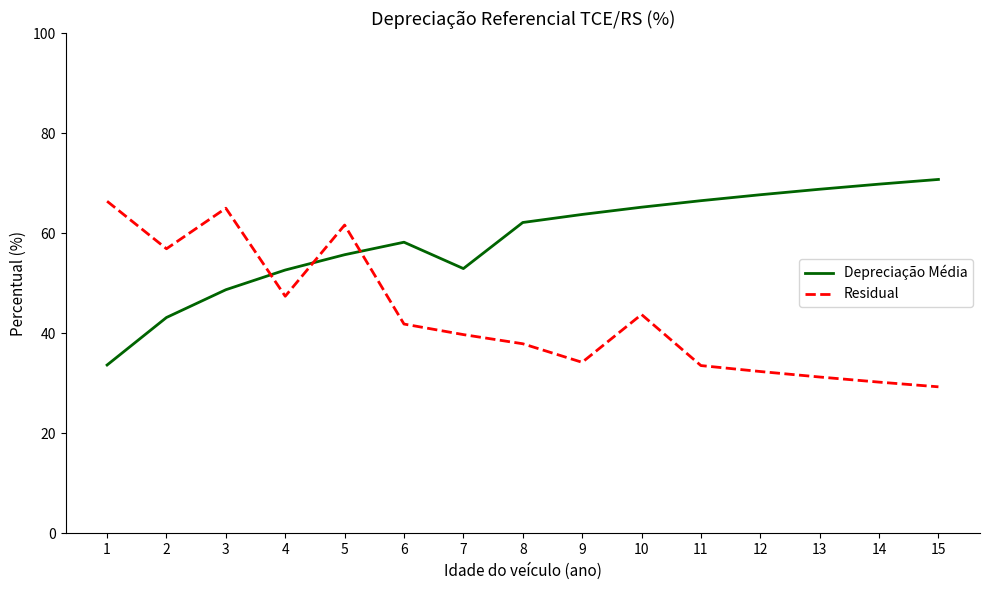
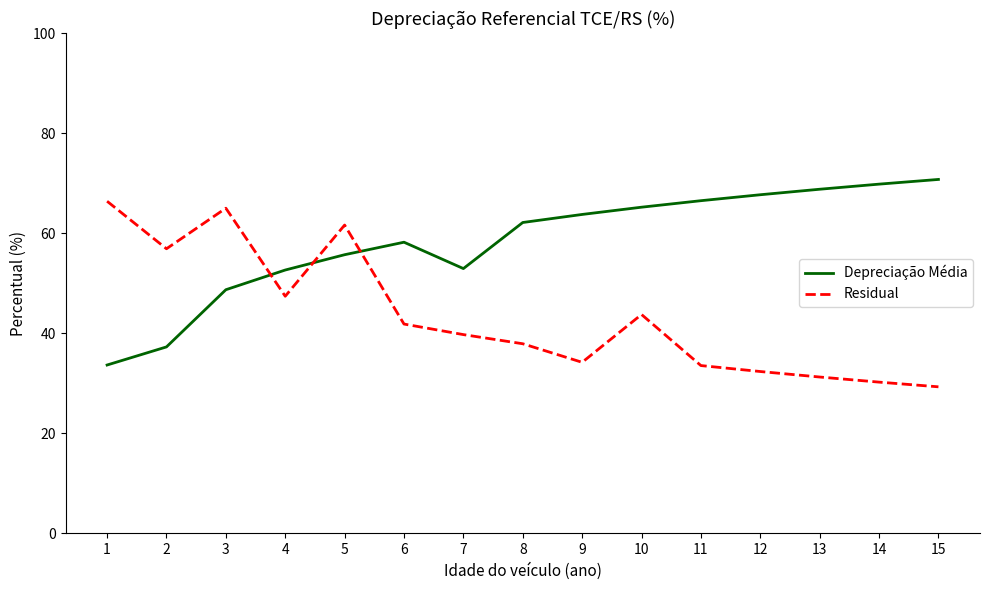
  {
    "Depreciação Média": {
      "1": 34,
-     "2": 43,
+     "2": 37,
      "3": 49,
      "4": 53,
      "5": 56,
      "6": 58,
      "7": 53,
      "8": 62,
      "9": 64,
      "10": 65,
      "11": 66,
      "12": 68,
      "13": 69,
      "14": 70,
      "15": 71
    },
    "Residual": {
      "1": 66,
      "2": 57,
      "3": 65,
      "4": 47,
      "5": 62,
      "6": 42,
      "7": 40,
      "8": 38,
      "9": 34,
      "10": 44,
      "11": 34,
      "12": 32,
      "13": 31,
      "14": 30,
      "15": 29
    }
  }
